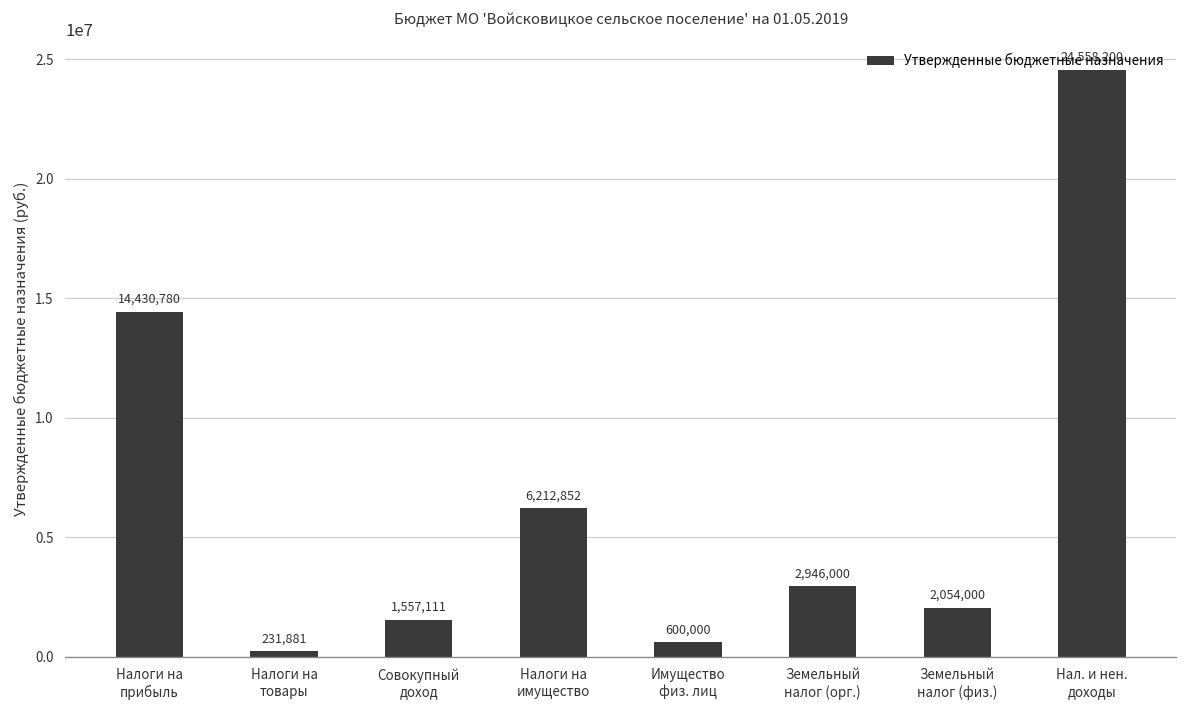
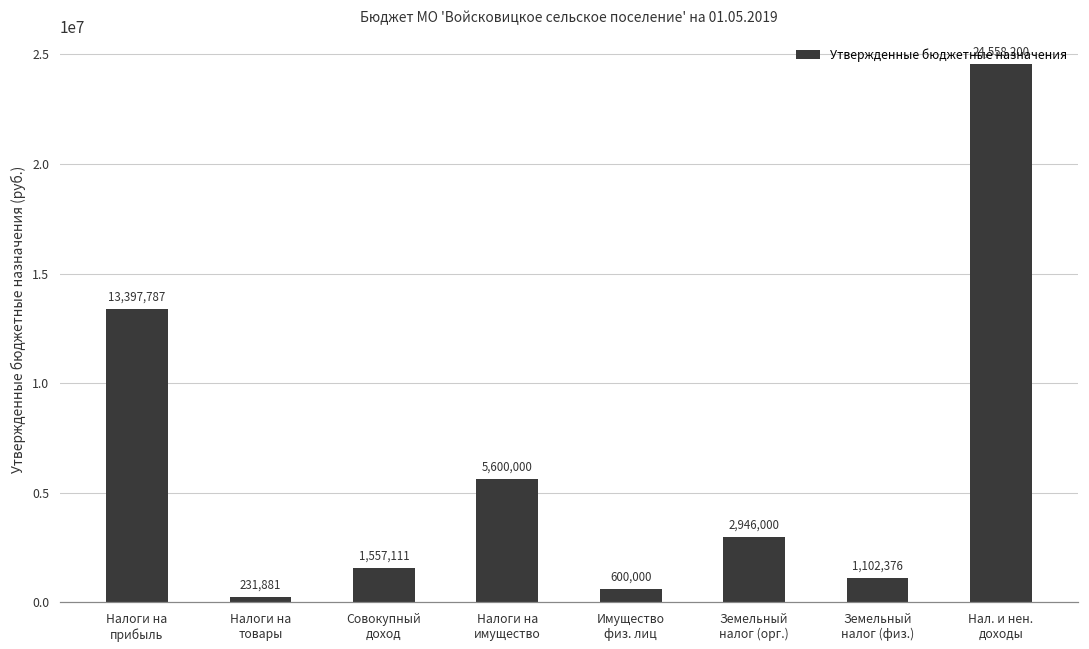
  {
-   "Налоги на прибыль": "14,430,780",
+   "Налоги на прибыль": "13,397,787",
    "Налоги на товары": "231,881",
    "Совокупный доход": "1,557,111",
-   "Налоги на имущество": "6,212,852",
+   "Налоги на имущество": "5,600,000",
    "Имущество физ. лиц": "600,000",
    "Земельный налог (орг.)": "2,946,000",
-   "Земельный налог (физ.)": "2,054,000",
+   "Земельный налог (физ.)": "1,102,376",
    "Нал. и нен. доходы": "24,558,200"
  }
